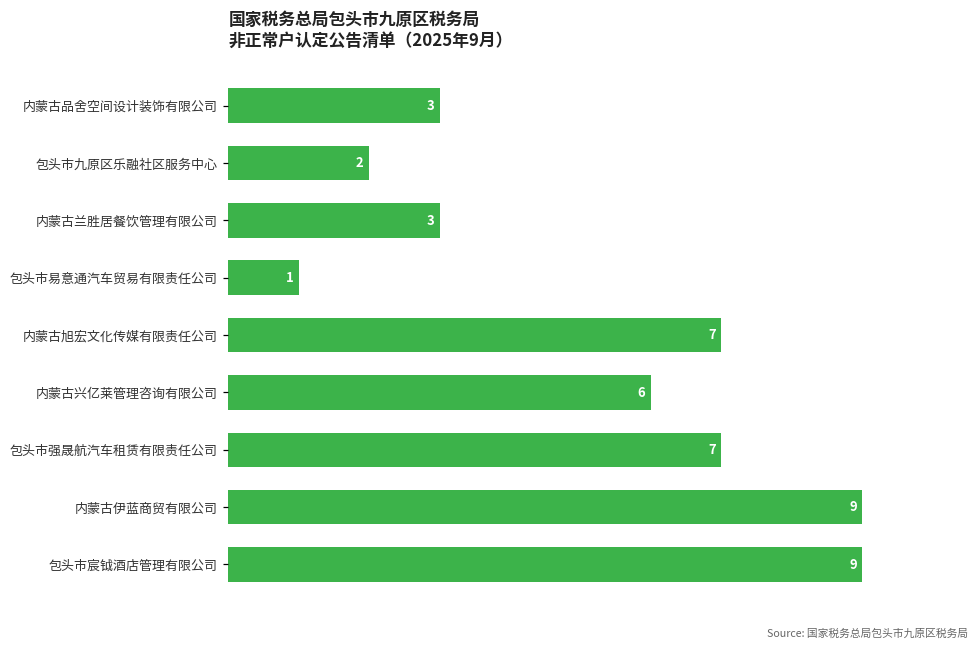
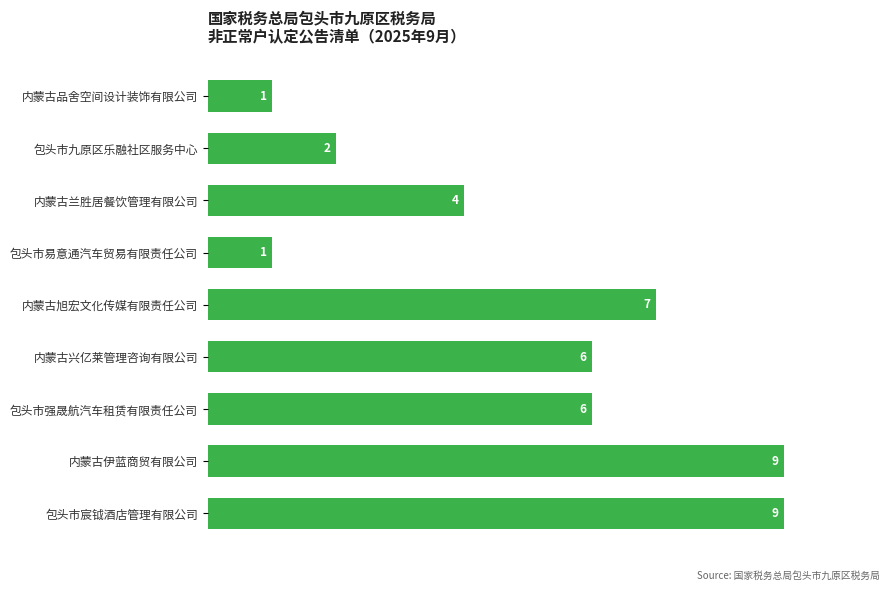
  {
-   "内蒙古品舍空间设计装饰有限公司": 3,
+   "内蒙古品舍空间设计装饰有限公司": 1,
    "包头市九原区乐融社区服务中心": 2,
-   "内蒙古兰胜居餐饮管理有限公司": 3,
+   "内蒙古兰胜居餐饮管理有限公司": 4,
    "包头市易意通汽车贸易有限责任公司": 1,
    "内蒙古旭宏文化传媒有限责任公司": 7,
    "内蒙古兴亿莱管理咨询有限公司": 6,
-   "包头市强晟航汽车租赁有限责任公司": 7,
+   "包头市强晟航汽车租赁有限责任公司": 6,
    "内蒙古伊蓝商贸有限公司": 9,
    "包头市宸钺酒店管理有限公司": 9
  }
